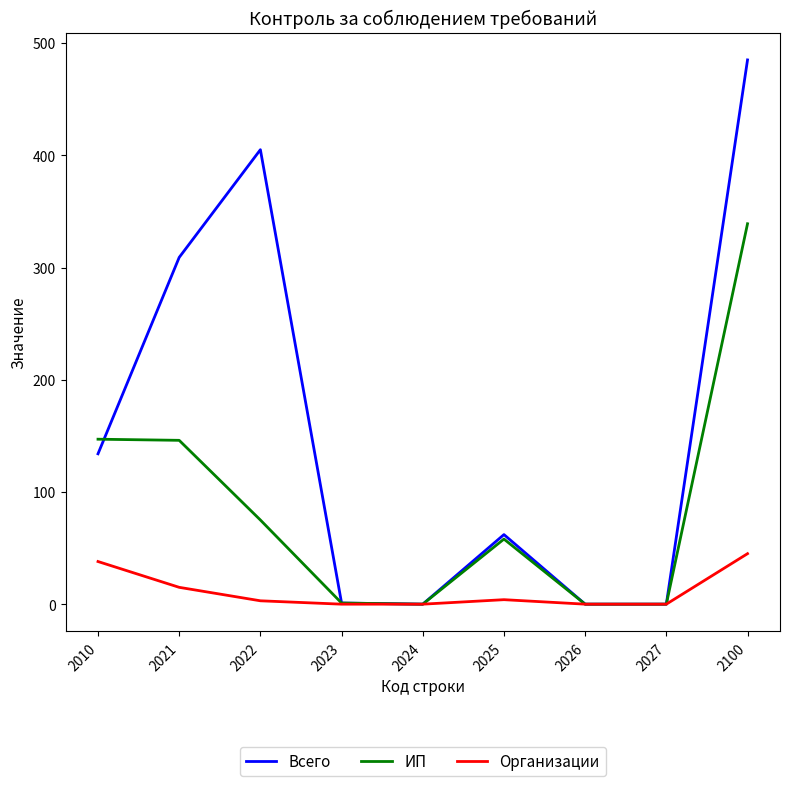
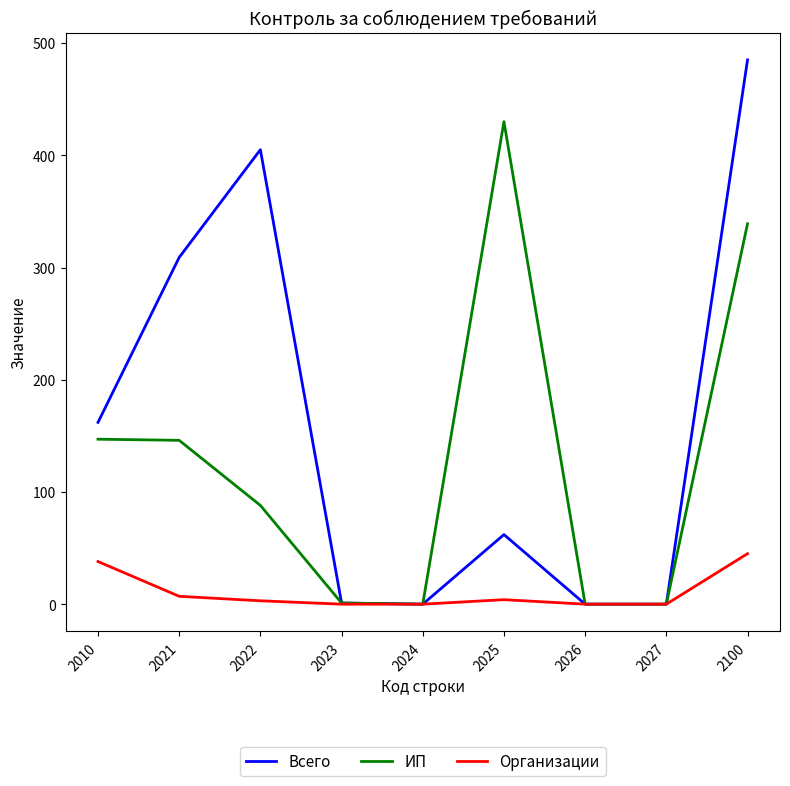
  {
    "Всего": {
-     "2010": 134,
+     "2010": 162,
      "2021": 309,
      "2022": 405,
      "2025": 62,
      "2100": 485
    },
    "ИП": {
      "2010": 147,
      "2021": 146,
-     "2022": 75,
-     "2025": 58,
+     "2022": 88,
+     "2025": 430,
      "2100": 339
    },
    "Организации": {
      "2010": 38,
-     "2021": 15,
+     "2021": 7,
      "2022": 3,
      "2025": 4,
      "2100": 45
    }
  }
